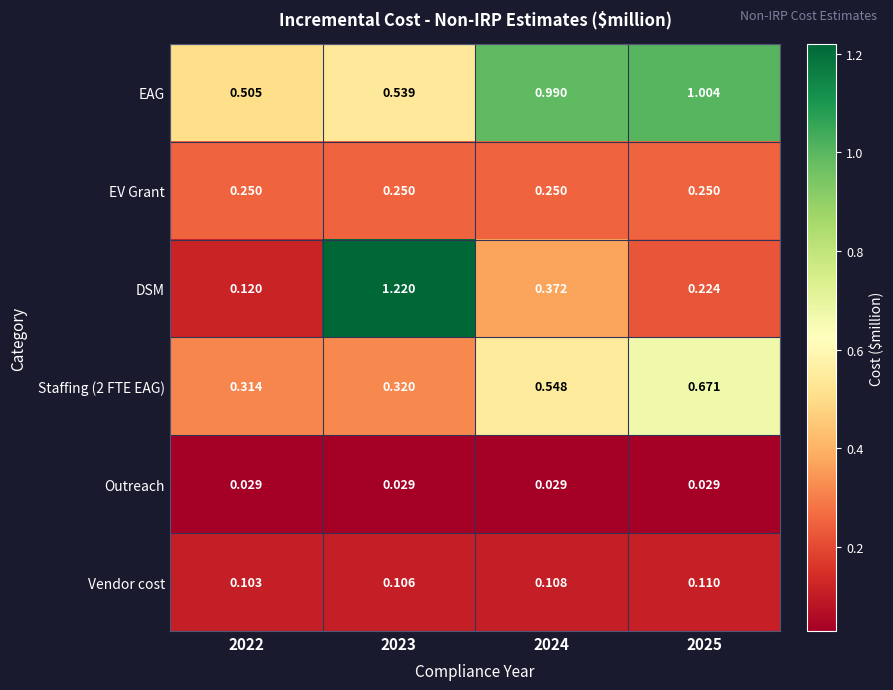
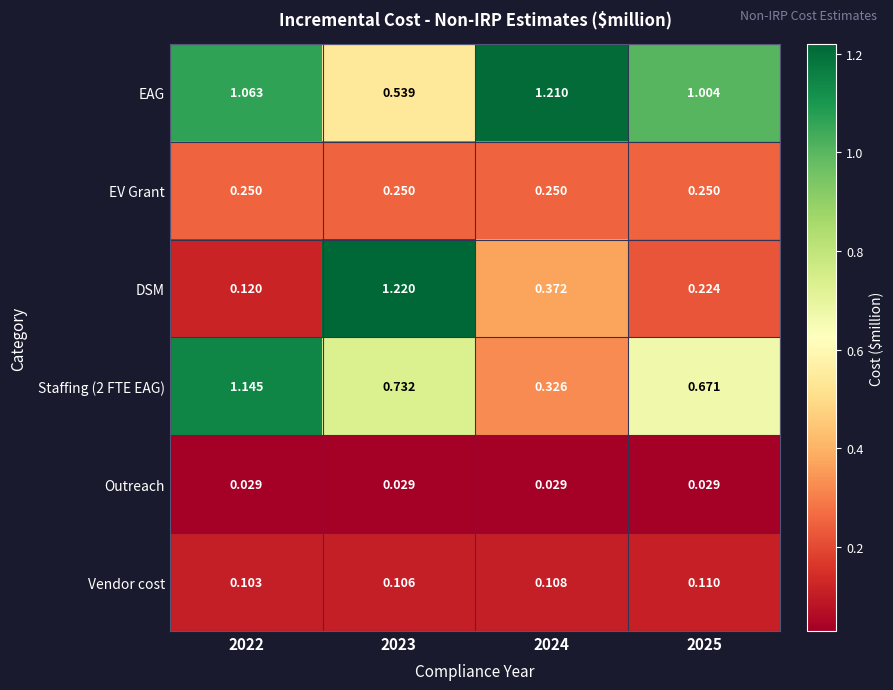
  {
    "EAG": {
-     "2022": 0.505,
+     "2022": 1.063,
      "2023": 0.539,
-     "2024": 0.990,
+     "2024": 1.210,
      "2025": 1.004
    },
    "EV Grant": {
      "2022": 0.250,
      "2023": 0.250,
      "2024": 0.250,
      "2025": 0.250
    },
    "DSM": {
      "2022": 0.120,
      "2023": 1.220,
      "2024": 0.372,
      "2025": 0.224
    },
    "Staffing (2 FTE EAG)": {
-     "2022": 0.314,
-     "2023": 0.320,
-     "2024": 0.548,
+     "2022": 1.145,
+     "2023": 0.732,
+     "2024": 0.326,
      "2025": 0.671
    },
    "Outreach": {
      "2022": 0.029,
      "2023": 0.029,
      "2024": 0.029,
      "2025": 0.029
    },
    "Vendor cost": {
      "2022": 0.103,
      "2023": 0.106,
      "2024": 0.108,
      "2025": 0.110
    }
  }
